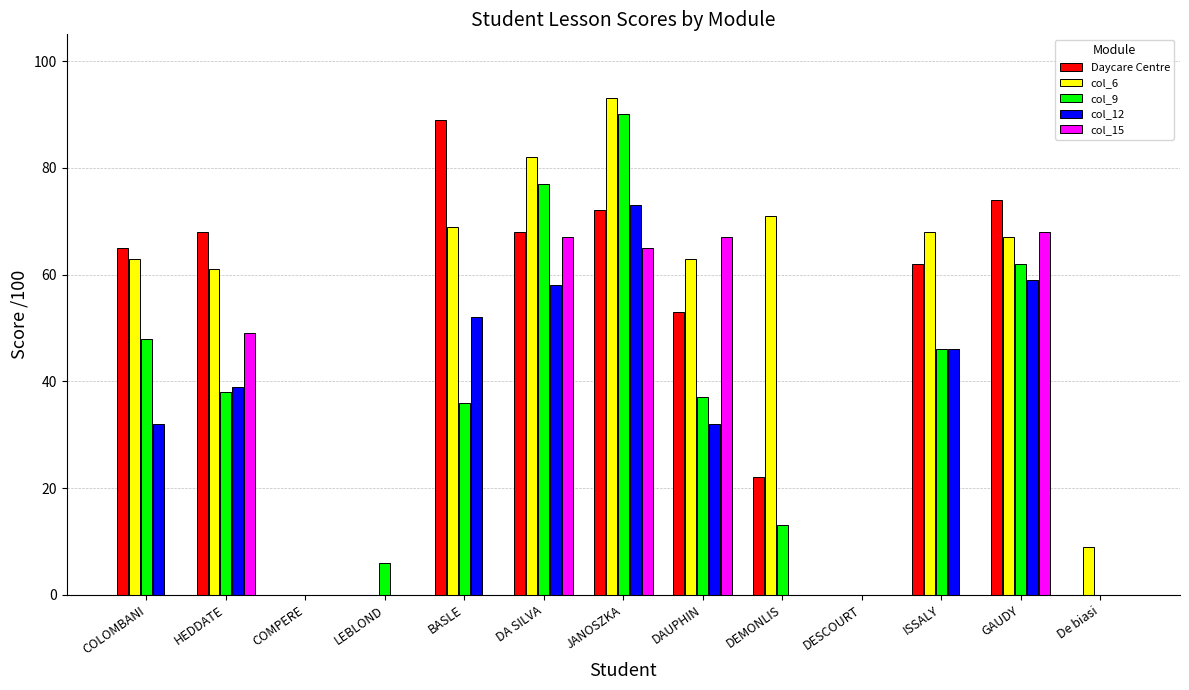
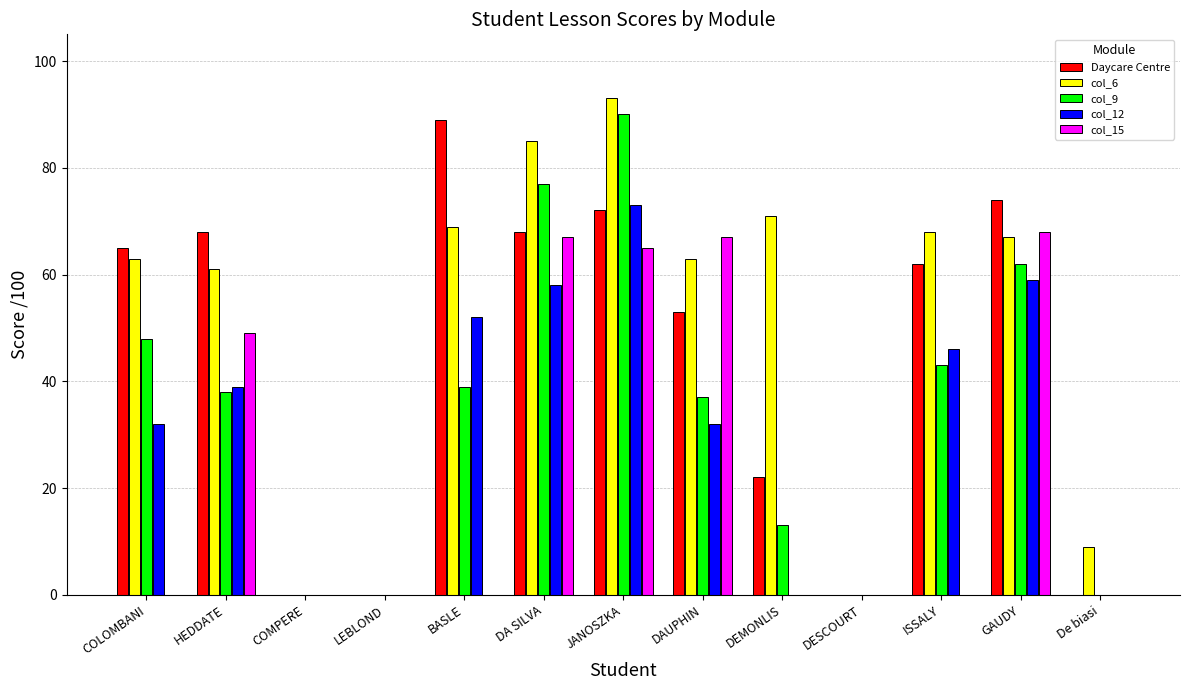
  {
    "Daycare Centre": {
      "COLOMBANI": 65,
      "HEDDATE": 68,
      "COMPERE": 0,
      "LEBLOND": 0,
      "BASLE": 89,
      "DA SILVA": 68,
      "JANOSZKA": 72,
      "DAUPHIN": 53,
      "DEMONLIS": 22,
      "DESCOURT": 0,
      "ISSALY": 62,
      "GAUDY": 74,
      "De biasi": 0
    },
    "col_6": {
      "COLOMBANI": 63,
      "HEDDATE": 61,
      "COMPERE": 0,
      "LEBLOND": 0,
      "BASLE": 69,
-     "DA SILVA": 82,
+     "DA SILVA": 85,
      "JANOSZKA": 93,
      "DAUPHIN": 63,
      "DEMONLIS": 71,
      "DESCOURT": 0,
      "ISSALY": 68,
      "GAUDY": 67,
      "De biasi": 9
    },
    "col_9": {
      "COLOMBANI": 48,
      "HEDDATE": 38,
      "COMPERE": 0,
-     "LEBLOND": 6,
-     "BASLE": 36,
+     "LEBLOND": 0,
+     "BASLE": 39,
      "DA SILVA": 77,
      "JANOSZKA": 90,
      "DAUPHIN": 37,
      "DEMONLIS": 13,
      "DESCOURT": 0,
-     "ISSALY": 46,
+     "ISSALY": 43,
      "GAUDY": 62,
      "De biasi": 0
    },
    "col_12": {
      "COLOMBANI": 32,
      "HEDDATE": 39,
      "COMPERE": 0,
      "LEBLOND": 0,
      "BASLE": 52,
      "DA SILVA": 58,
      "JANOSZKA": 73,
      "DAUPHIN": 32,
      "DEMONLIS": 0,
      "DESCOURT": 0,
      "ISSALY": 46,
      "GAUDY": 59,
      "De biasi": 0
    },
    "col_15": {
      "COLOMBANI": 0,
      "HEDDATE": 49,
      "COMPERE": 0,
      "LEBLOND": 0,
      "BASLE": 0,
      "DA SILVA": 67,
      "JANOSZKA": 65,
      "DAUPHIN": 67,
      "DEMONLIS": 0,
      "DESCOURT": 0,
      "ISSALY": 0,
      "GAUDY": 68,
      "De biasi": 0
    }
  }
